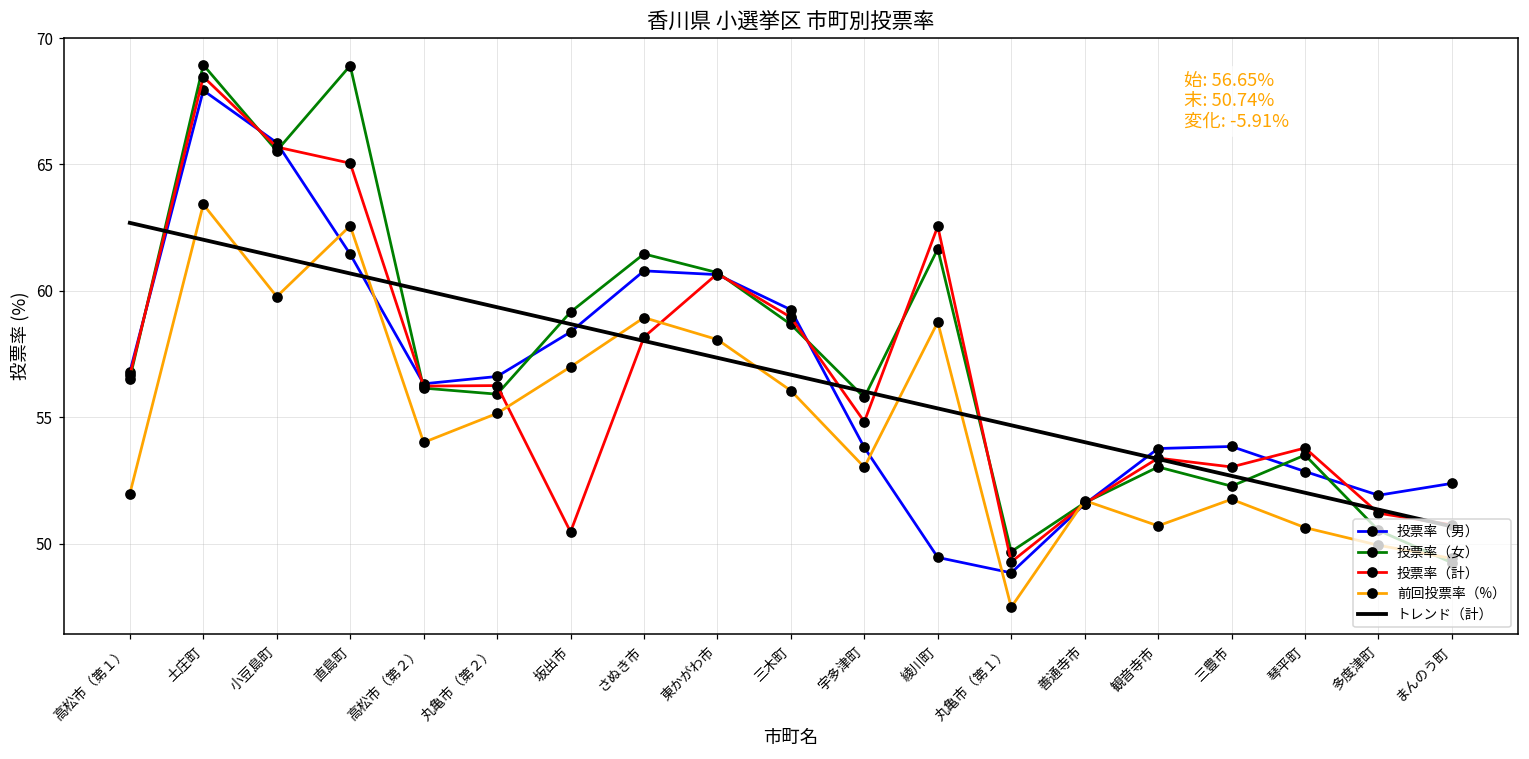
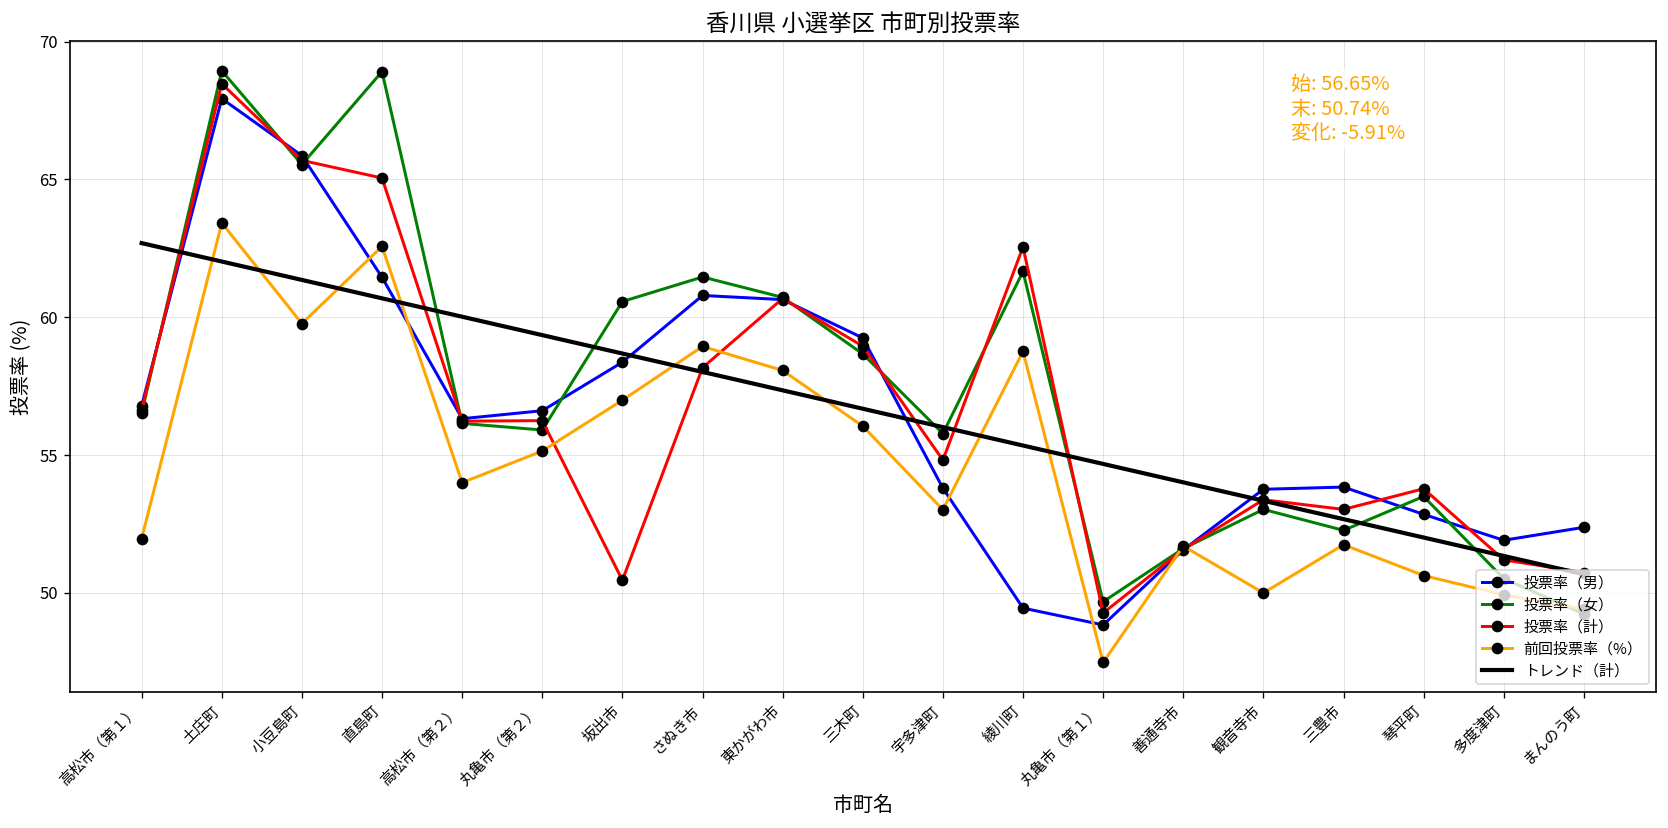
  {
    "投票率（男）": {
      "高松市（第１）": 56.8,
      "土庄町": 67.9,
      "小豆島町": 65.9,
      "直島町": 61.5,
      "丸亀市（第２）": 56.6,
      "坂出市": 58.4,
      "さぬき市": 60.8,
      "三木町": 59.3,
      "宇多津町": 53.8,
      "綾川町": 49.5,
      "丸亀市（第１）": 48.8,
      "観音寺市": 53.8,
      "三豊市": 53.8,
      "琴平町": 52.9,
      "多度津町": 51.9,
      "まんのう町": 52.4
    },
    "投票率（女）": {
      "高松市（第１）": 56.5,
      "土庄町": 68.9,
      "小豆島町": 65.5,
      "直島町": 68.9,
      "丸亀市（第２）": 55.9,
-     "坂出市": 59.2,
+     "坂出市": 60.6,
      "さぬき市": 61.5,
      "三木町": 58.7,
      "宇多津町": 55.8,
      "綾川町": 61.7,
      "丸亀市（第１）": 49.7,
      "観音寺市": 53.0,
      "三豊市": 52.3,
      "琴平町": 53.5
    },
    "投票率（計）": {
      "高松市（第１）": 56.7,
      "土庄町": 68.5,
      "小豆島町": 65.7,
      "直島町": 65.1,
      "丸亀市（第２）": 56.3,
      "坂出市": 50.5,
      "さぬき市": 58.2,
      "三木町": 59.0,
      "宇多津町": 54.8,
      "綾川町": 62.6,
      "丸亀市（第１）": 49.3,
      "三豊市": 53.0,
      "琴平町": 53.8,
      "多度津町": 51.2
    },
    "前回投票率（%）": {
      "高松市（第１）": 52.0,
      "土庄町": 63.4,
      "小豆島町": 59.8,
      "直島町": 62.6,
      "高松市（第２）": 54.0,
      "丸亀市（第２）": 55.2,
      "坂出市": 57.0,
      "さぬき市": 58.9,
      "東かがわ市": 58.1,
      "三木町": 56.1,
      "宇多津町": 53.0,
      "綾川町": 58.8,
      "丸亀市（第１）": 47.5,
-     "観音寺市": 50.7,
+     "観音寺市": 50.0,
      "三豊市": 51.8,
      "琴平町": 50.6
    },
    "トレンド（計）": {
      "高松市（第１）": 62.7,
      "土庄町": 62.0,
      "小豆島町": 61.4,
      "直島町": 60.7,
      "高松市（第２）": 60.0,
      "丸亀市（第２）": 59.4,
      "坂出市": 58.7,
      "さぬき市": 58.0,
      "東かがわ市": 57.3,
      "三木町": 56.7,
      "宇多津町": 56.0,
      "綾川町": 55.3,
      "丸亀市（第１）": 54.7,
      "善通寺市": 54.0,
      "三豊市": 52.7,
      "琴平町": 52.0,
      "多度津町": 51.3
    }
  }
